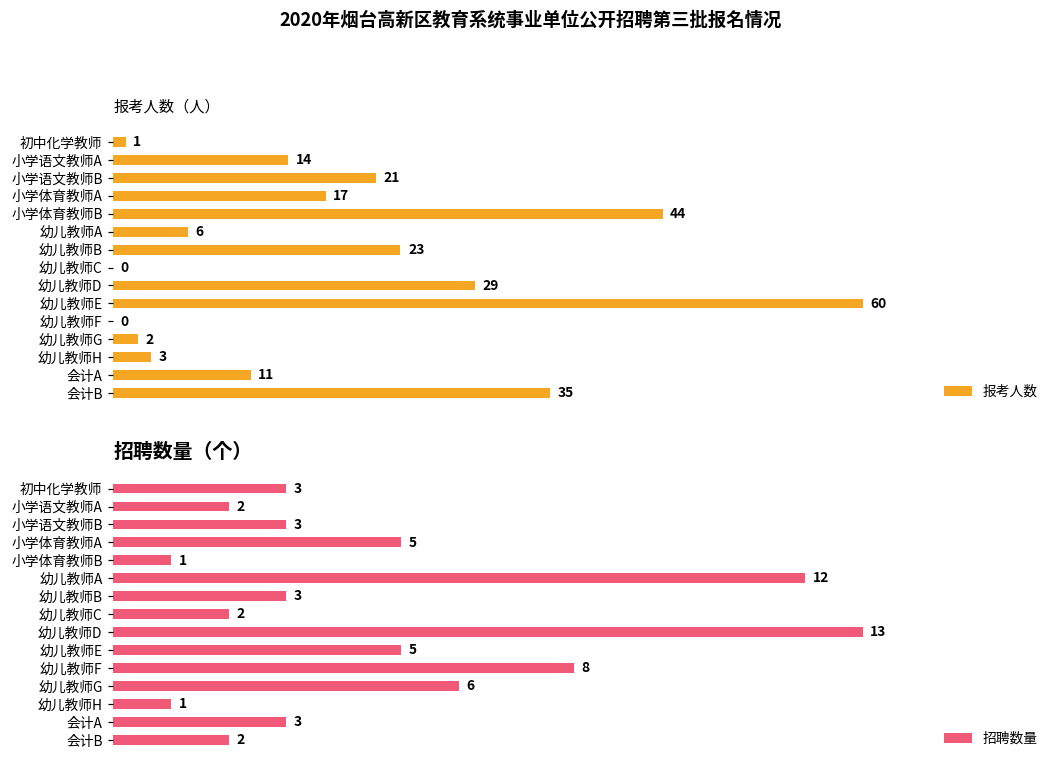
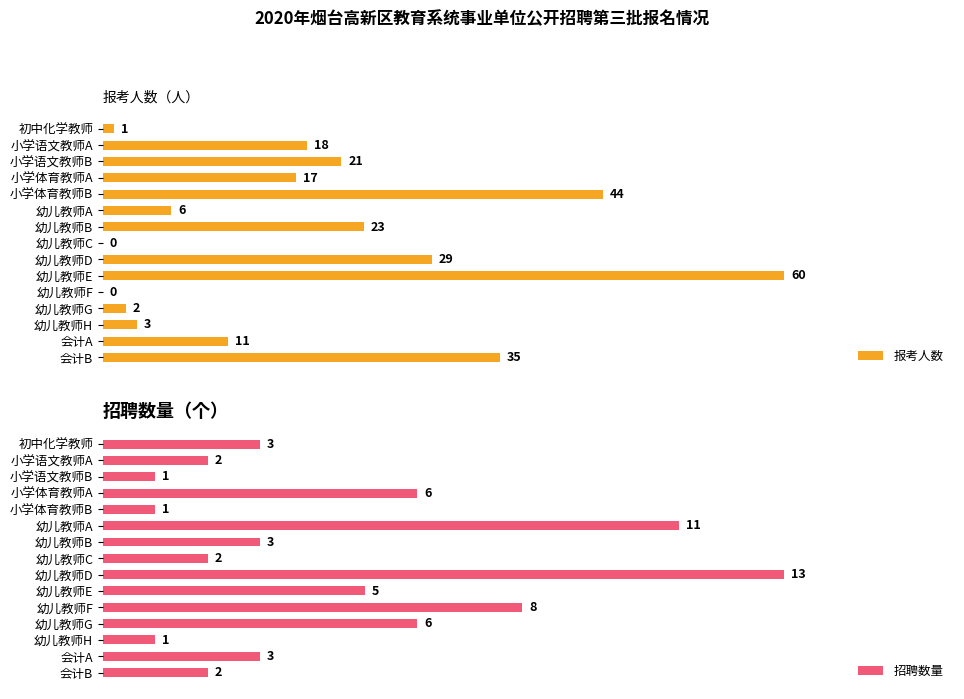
  {
    "报考人数（人）": {
      "初中化学教师": 1,
-     "小学语文教师A": 14,
+     "小学语文教师A": 18,
      "小学语文教师B": 21,
      "小学体育教师A": 17,
      "小学体育教师B": 44,
      "幼儿教师A": 6,
      "幼儿教师B": 23,
      "幼儿教师C": 0,
      "幼儿教师D": 29,
      "幼儿教师E": 60,
      "幼儿教师F": 0,
      "幼儿教师G": 2,
      "幼儿教师H": 3,
      "会计A": 11,
      "会计B": 35
    },
    "招聘数量（个）": {
      "初中化学教师": 3,
      "小学语文教师A": 2,
-     "小学语文教师B": 3,
-     "小学体育教师A": 5,
+     "小学语文教师B": 1,
+     "小学体育教师A": 6,
      "小学体育教师B": 1,
-     "幼儿教师A": 12,
+     "幼儿教师A": 11,
      "幼儿教师B": 3,
      "幼儿教师C": 2,
      "幼儿教师D": 13,
      "幼儿教师E": 5,
      "幼儿教师F": 8,
      "幼儿教师G": 6,
      "幼儿教师H": 1,
      "会计A": 3,
      "会计B": 2
    }
  }
